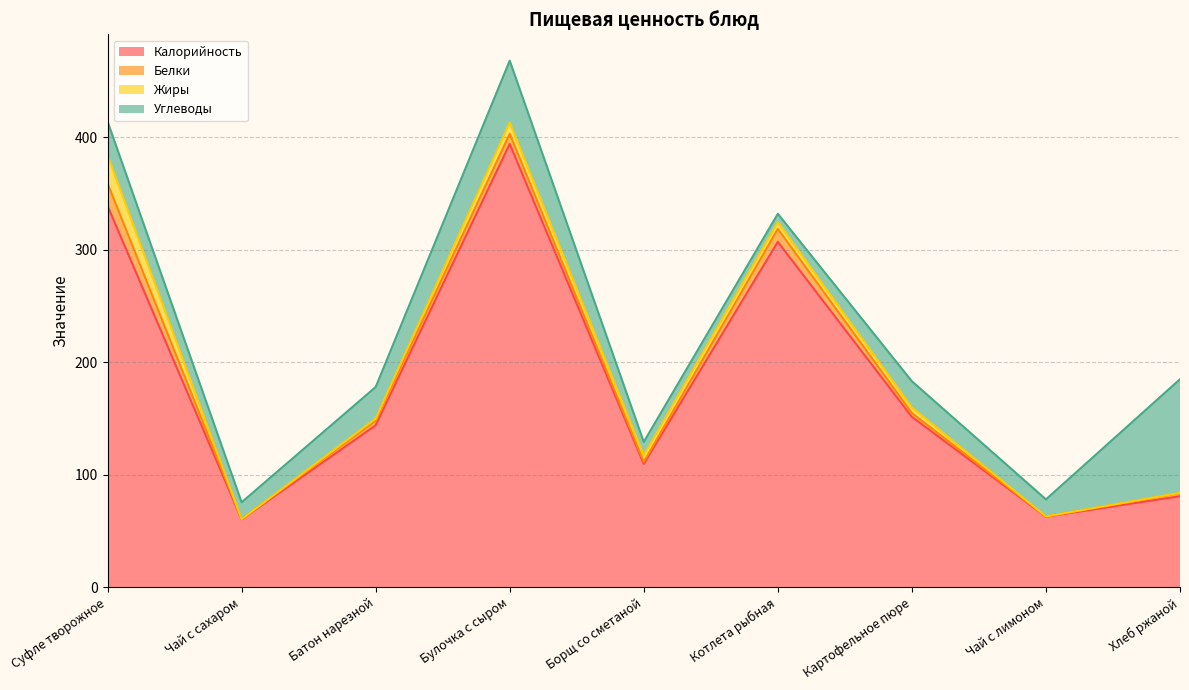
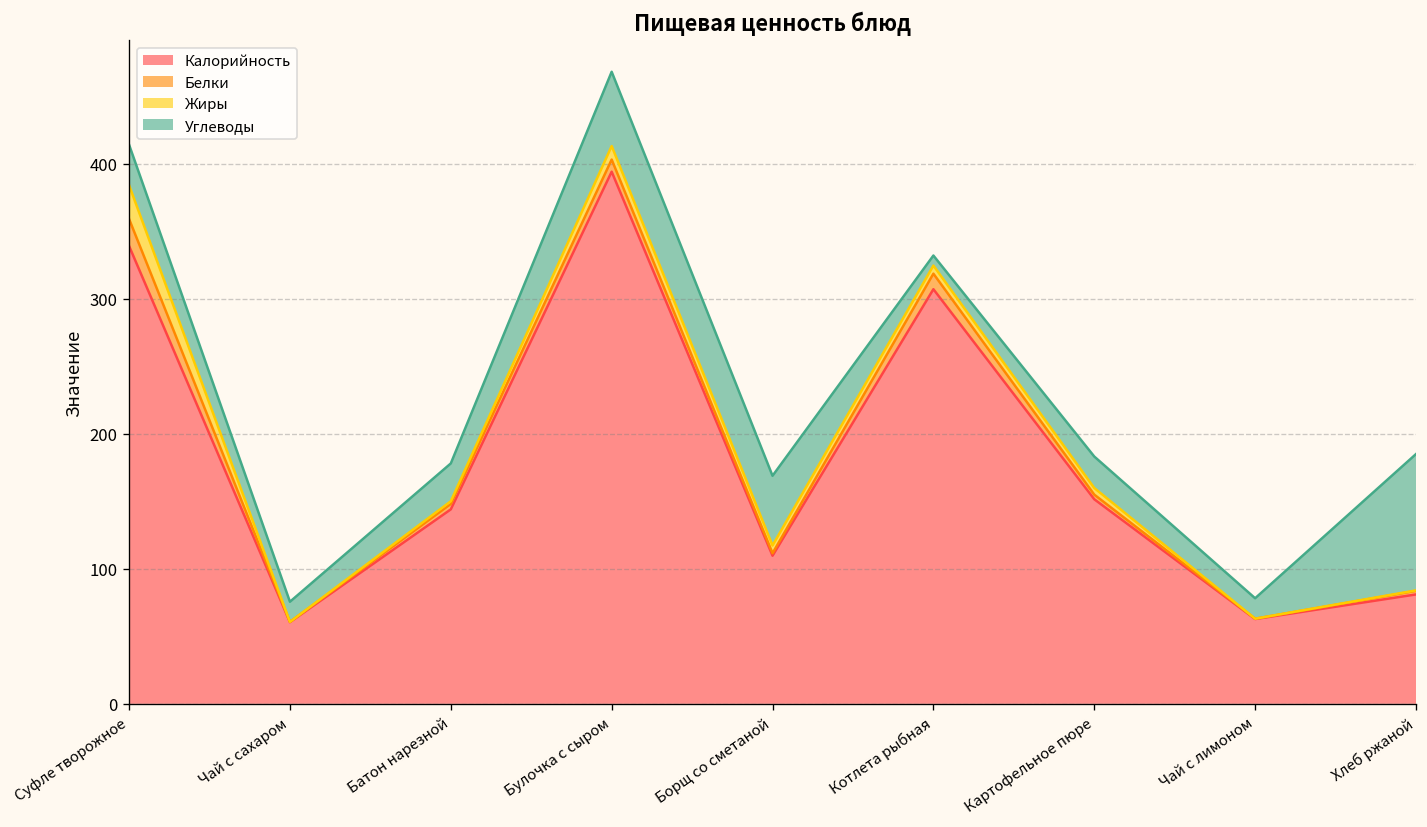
  {
    "Калорийность": {
      "Суфле творожное": 339,
      "Батон нарезной": 144,
      "Булочка с сыром": 394,
      "Котлета рыбная": 307,
      "Картофельное пюре": 151,
      "Хлеб ржаной": 81
    },
    "Белки": {
      "Суфле творожное": 20,
      "Булочка с сыром": 9,
      "Котлета рыбная": 12,
      "Картофельное пюре": 3
    },
    "Жиры": {
      "Суфле творожное": 25,
      "Булочка с сыром": 10,
      "Борщ со сметаной": 6,
      "Котлета рыбная": 6,
      "Картофельное пюре": 5
    },
    "Углеводы": {
      "Суфле творожное": 30,
      "Чай с сахаром": 15,
      "Батон нарезной": 28,
      "Булочка с сыром": 55,
-     "Борщ со сметаной": 12,
+     "Борщ со сметаной": 52,
      "Котлета рыбная": 7,
      "Картофельное пюре": 23,
      "Чай с лимоном": 15,
      "Хлеб ржаной": 101
    }
  }
